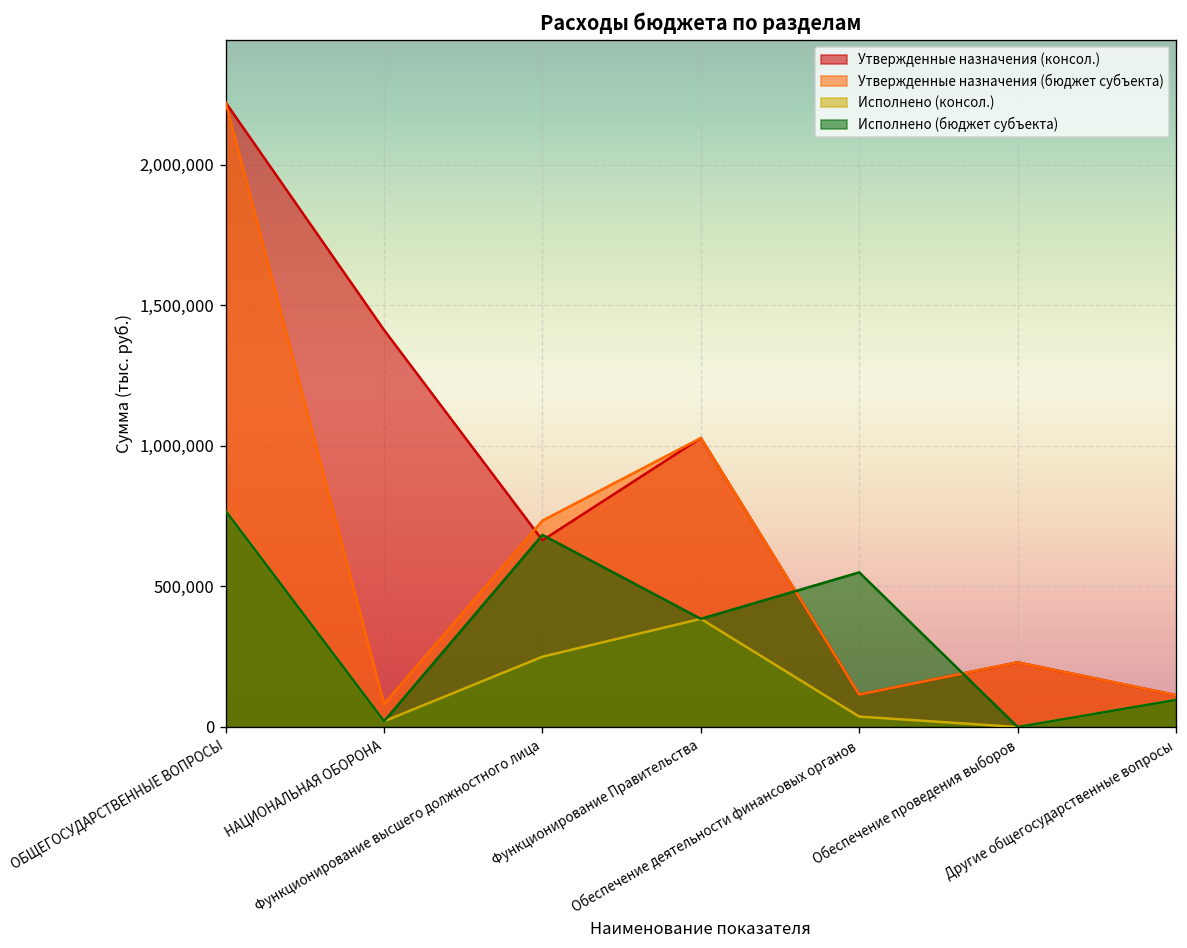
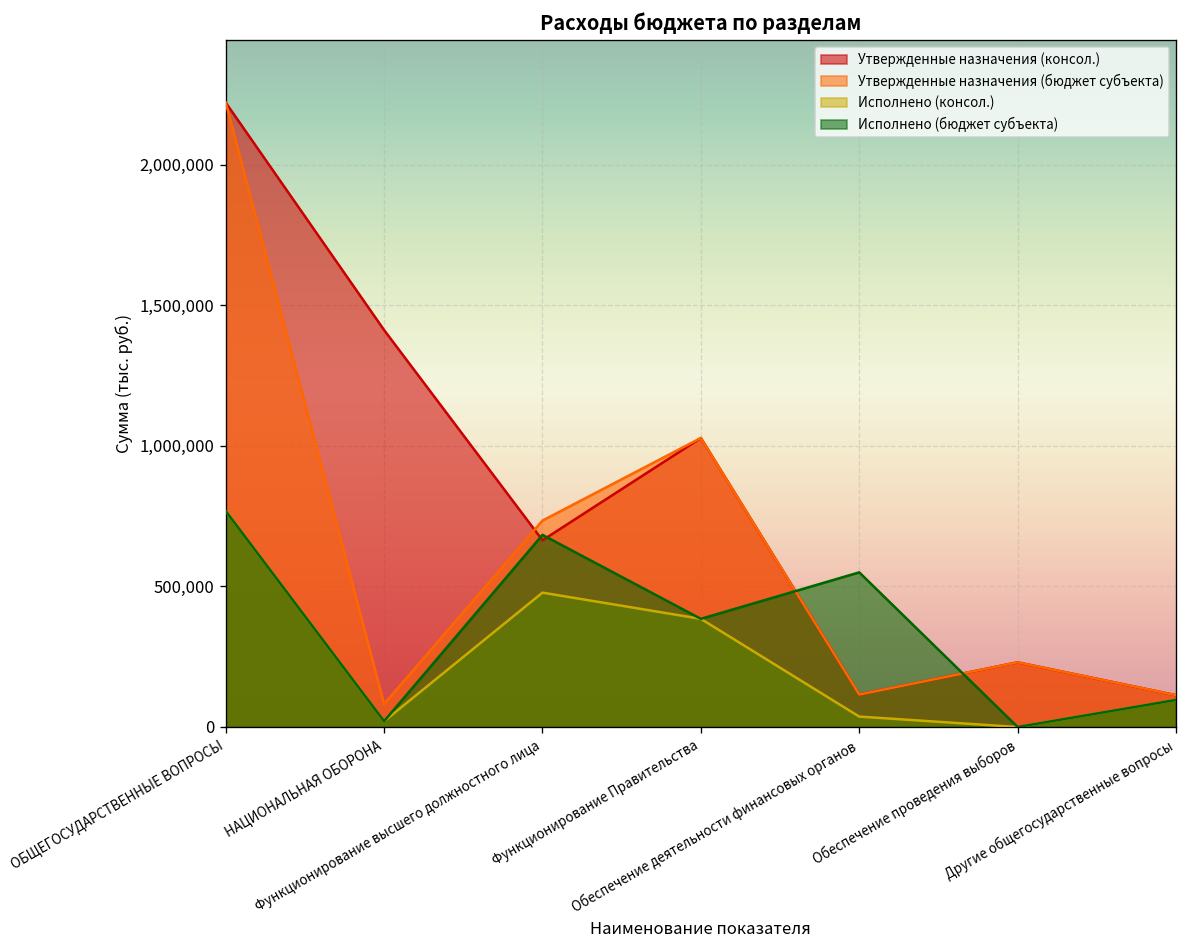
  {
    "Утвержденные назначения (консол.)": {
      "НАЦИОНАЛЬНАЯ ОБОРОНА": "1,410,000",
      "Функционирование высшего должностного лица": "660,000"
    },
    "Утвержденные назначения (бюджет субъекта)": {
      "НАЦИОНАЛЬНАЯ ОБОРОНА": "80,000",
      "Функционирование высшего должностного лица": "730,000"
    },
    "Исполнено (консол.)": {
-     "Функционирование высшего должностного лица": "250,000",
+     "Функционирование высшего должностного лица": "480,000",
      "Обеспечение деятельности финансовых органов": "40,000"
    },
    "Исполнено (бюджет субъекта)": {
      "Функционирование высшего должностного лица": "680,000",
      "Обеспечение деятельности финансовых органов": "550,000"
    }
  }
